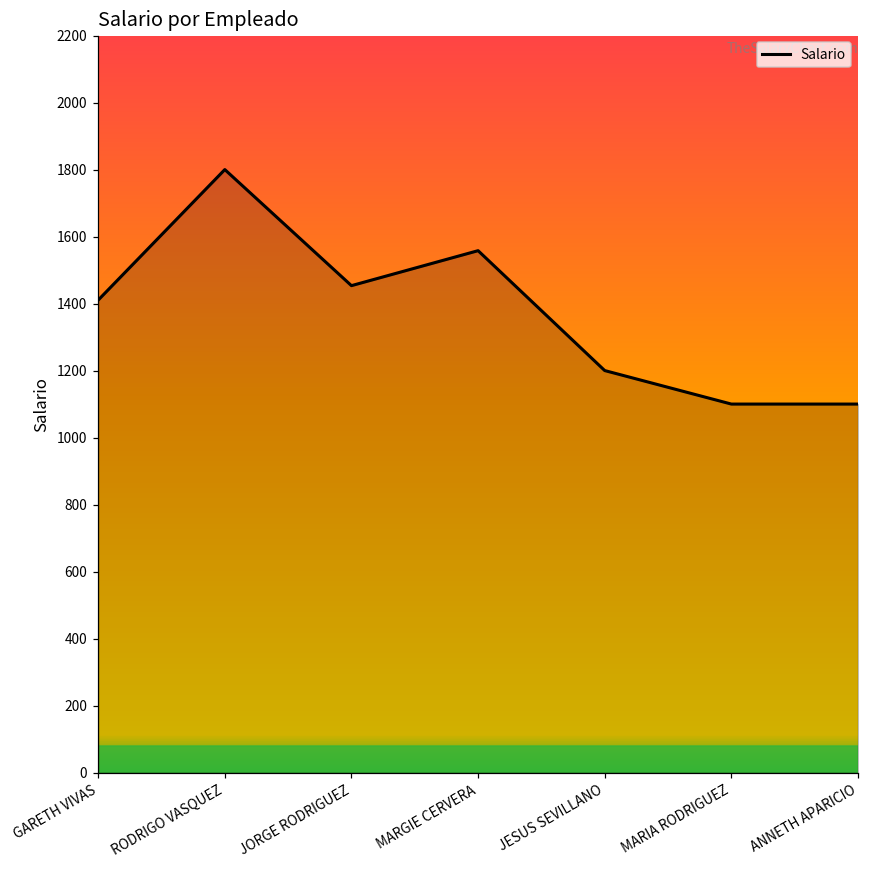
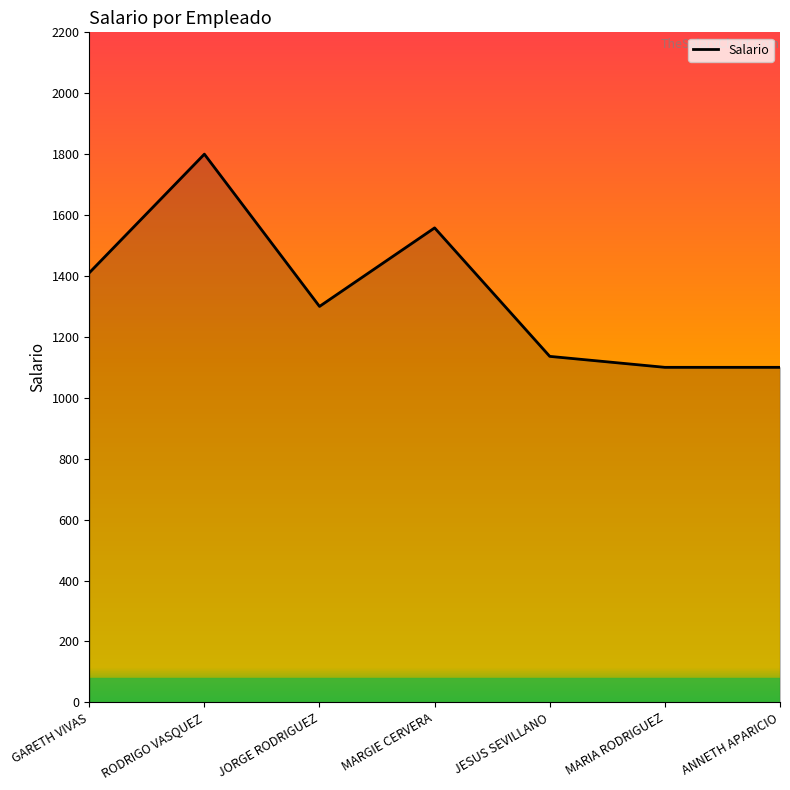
  {
    "GARETH VIVAS": 1410,
    "RODRIGO VASQUEZ": 1800,
-   "JORGE RODRIGUEZ": 1450,
+   "JORGE RODRIGUEZ": 1300,
    "MARGIE CERVERA": 1560,
-   "JESUS SEVILLANO": 1200,
+   "JESUS SEVILLANO": 1140,
    "MARIA RODRIGUEZ": 1100,
    "ANNETH APARICIO": 1100
  }
